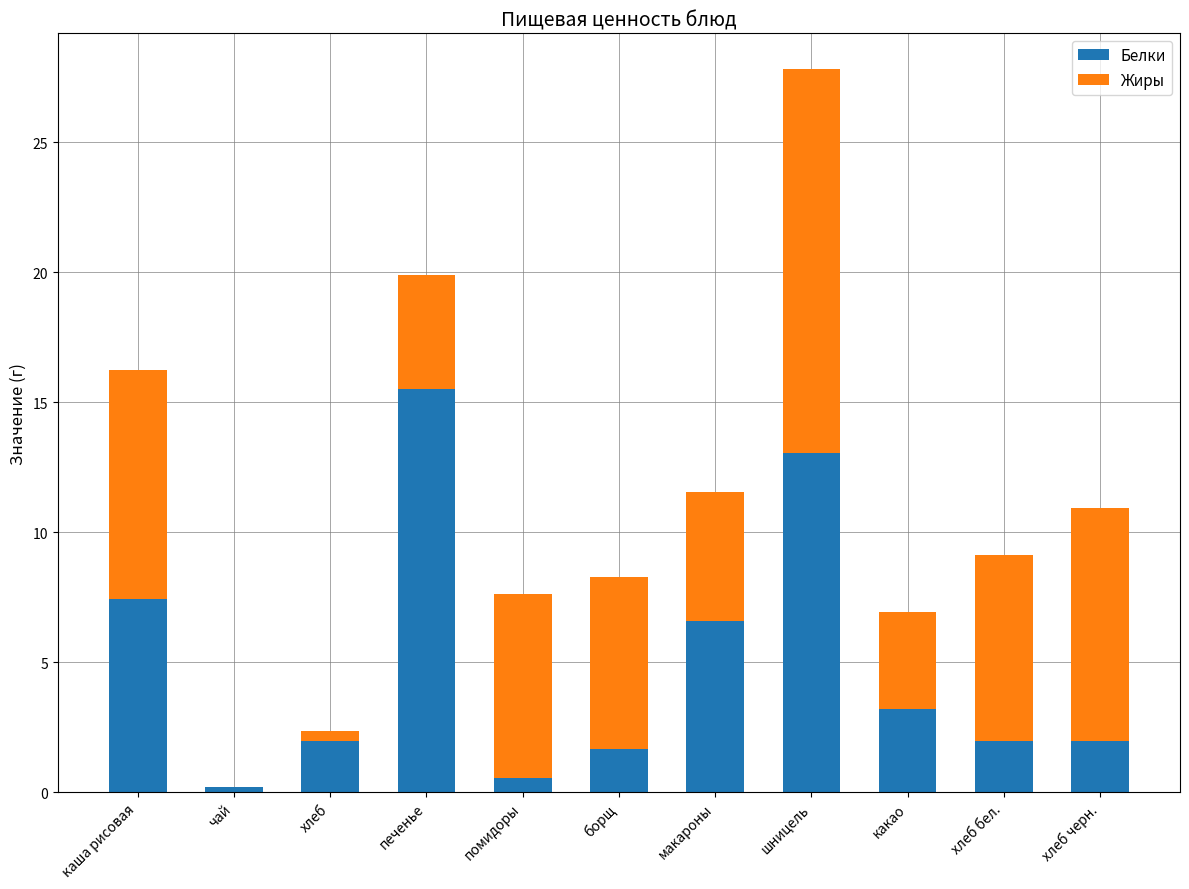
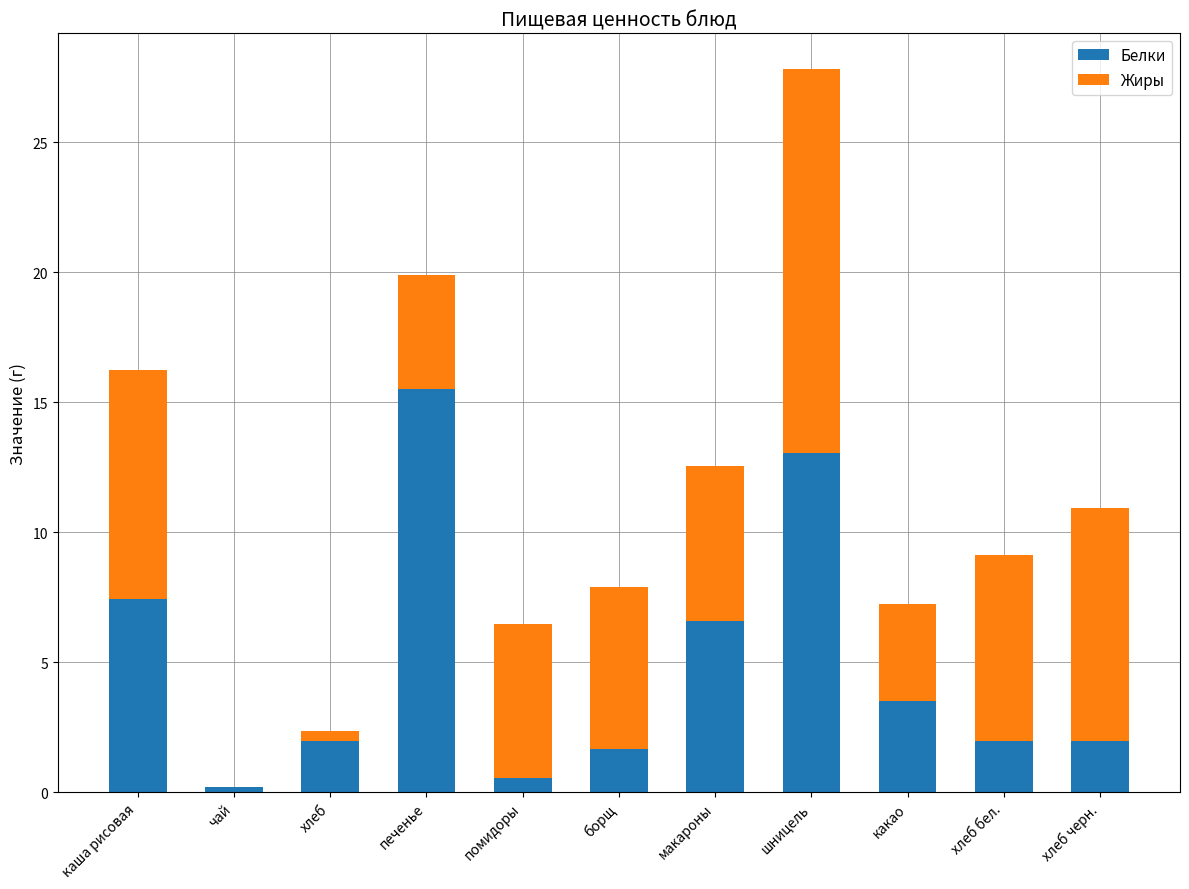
  {
    "Белки": {
      "каша рисовая": 7.4,
      "чай": 0.2,
      "хлеб": 2.0,
      "печенье": 15.5,
      "помидоры": 0.6,
      "борщ": 1.7,
      "макароны": 6.6,
      "шницель": 13.1,
-     "какао": 3.2,
+     "какао": 3.5,
      "хлеб бел.": 2.0,
      "хлеб черн.": 2.0
    },
    "Жиры": {
      "каша рисовая": 8.8,
      "чай": 0.0,
      "хлеб": 0.4,
      "печенье": 4.4,
-     "помидоры": 7.1,
-     "борщ": 6.6,
-     "макароны": 5,
+     "помидоры": 5.9,
+     "борщ": 6.2,
+     "макароны": 6,
      "шницель": 14.8,
      "какао": 3.7,
      "хлеб бел.": 7.1,
      "хлеб черн.": 8.9
    }
  }
